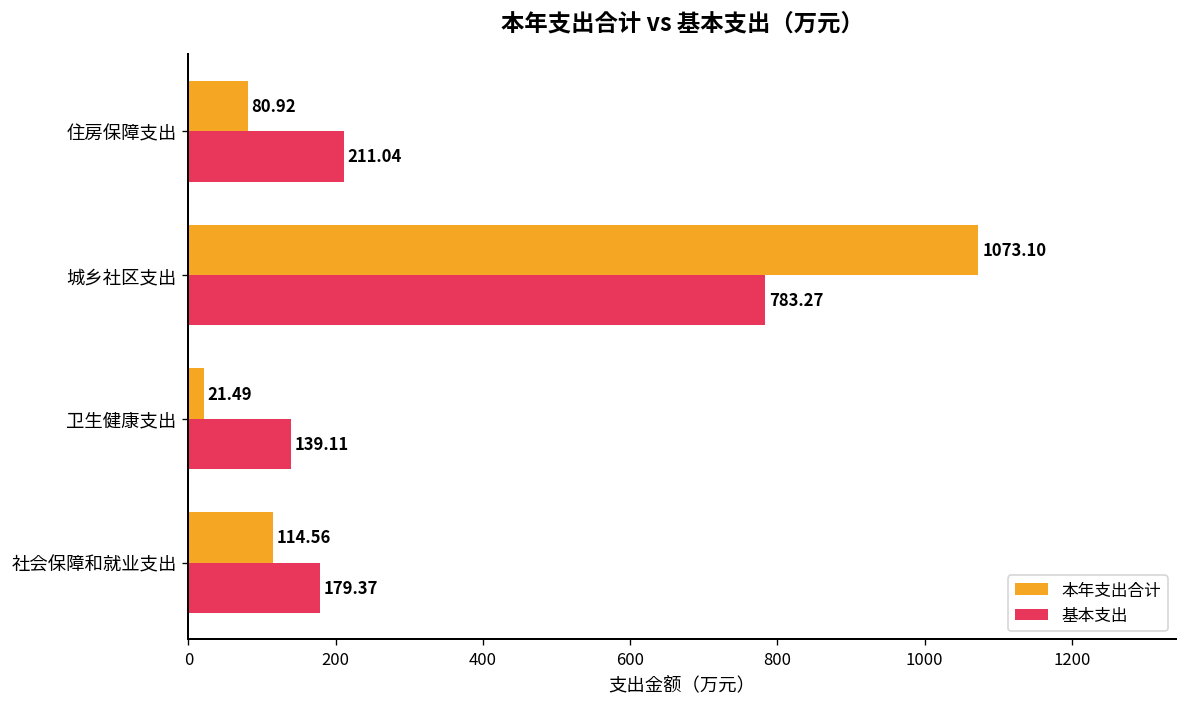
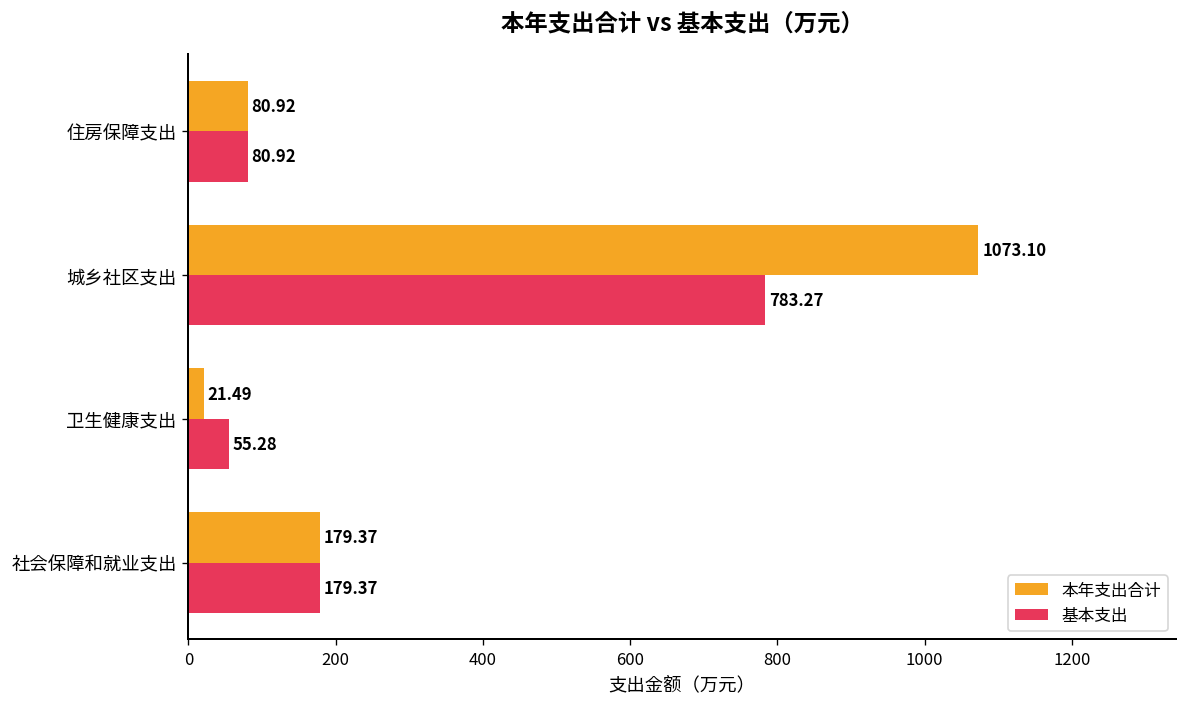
  {
    "本年支出合计": {
      "住房保障支出": 80.92,
      "城乡社区支出": 1073.10,
      "卫生健康支出": 21.49,
-     "社会保障和就业支出": 114.56
+     "社会保障和就业支出": 179.37
    },
    "基本支出": {
-     "住房保障支出": 211.04,
+     "住房保障支出": 80.92,
      "城乡社区支出": 783.27,
-     "卫生健康支出": 139.11,
+     "卫生健康支出": 55.28,
      "社会保障和就业支出": 179.37
    }
  }
